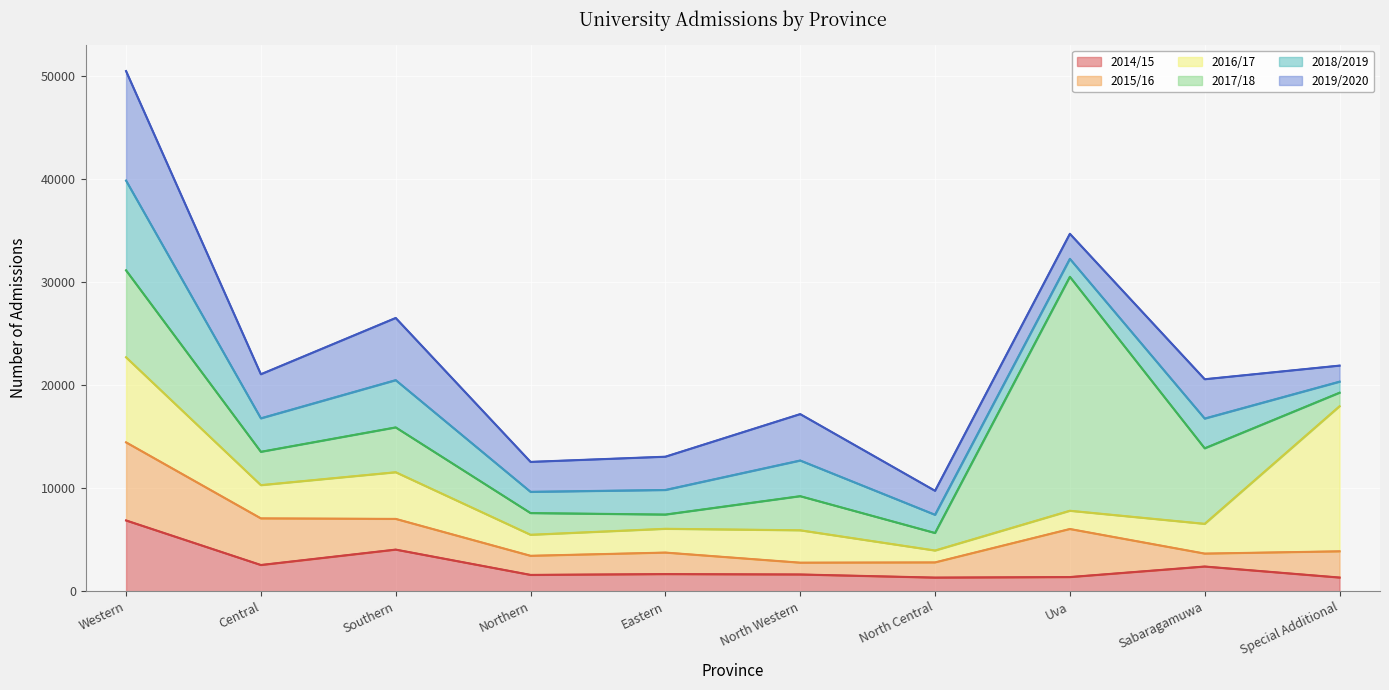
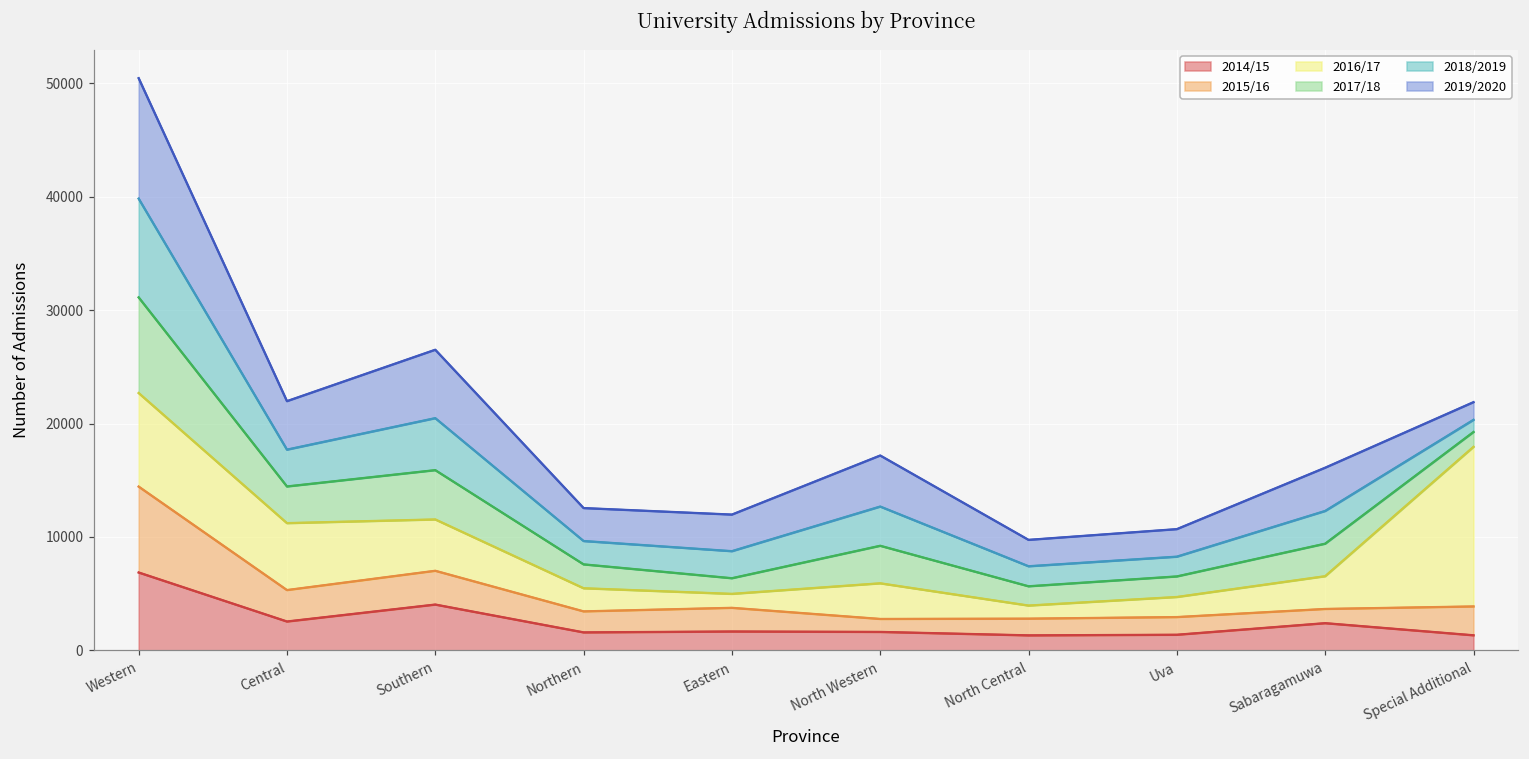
  {
    "2014/15": {
      "Western": 6900,
      "Central": 2500,
      "Southern": 4000,
      "Northern": 1600,
      "Eastern": 1700,
      "North Western": 1600,
      "North Central": 1300,
      "Uva": 1400,
      "Sabaragamuwa": 2400,
      "Special Additional": 1300
    },
    "2015/16": {
      "Western": 7600,
-     "Central": 4500,
+     "Central": 2800,
      "Southern": 3000,
      "Northern": 1900,
      "Eastern": 2100,
      "North Western": 1100,
      "North Central": 1500,
-     "Uva": 4700,
+     "Uva": 1600,
      "Sabaragamuwa": 1300,
      "Special Additional": 2500
    },
    "2016/17": {
      "Western": 8200,
-     "Central": 3200,
+     "Central": 5900,
      "Southern": 4500,
      "Northern": 2000,
-     "Eastern": 2300,
+     "Eastern": 1200,
      "North Western": 3100,
      "North Central": 1200,
      "Uva": 1800,
      "Sabaragamuwa": 2900,
      "Special Additional": 14100
    },
    "2017/18": {
      "Western": 8400,
      "Central": 3200,
      "Southern": 4300,
      "Northern": 2100,
      "Eastern": 1400,
      "North Western": 3300,
      "North Central": 1700,
-     "Uva": 22700,
-     "Sabaragamuwa": 7300,
+     "Uva": 1800,
+     "Sabaragamuwa": 2900,
      "Special Additional": 1300
    }
  }
